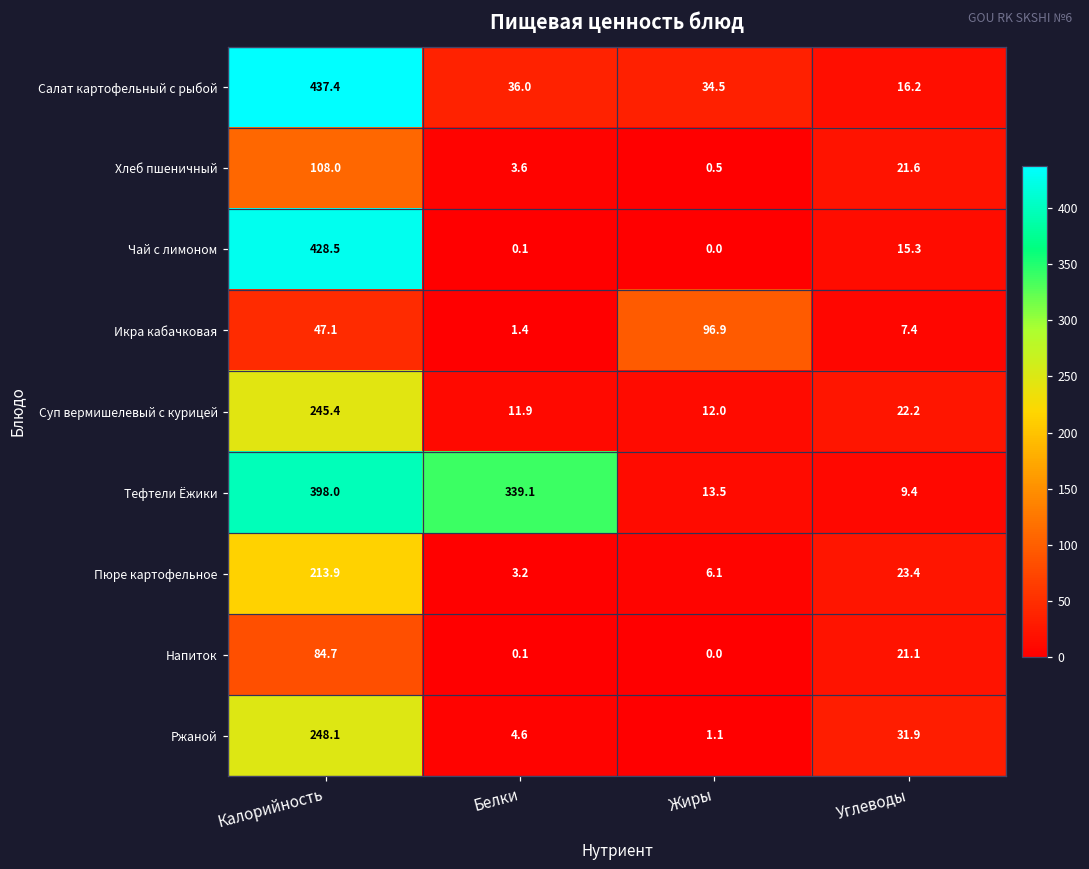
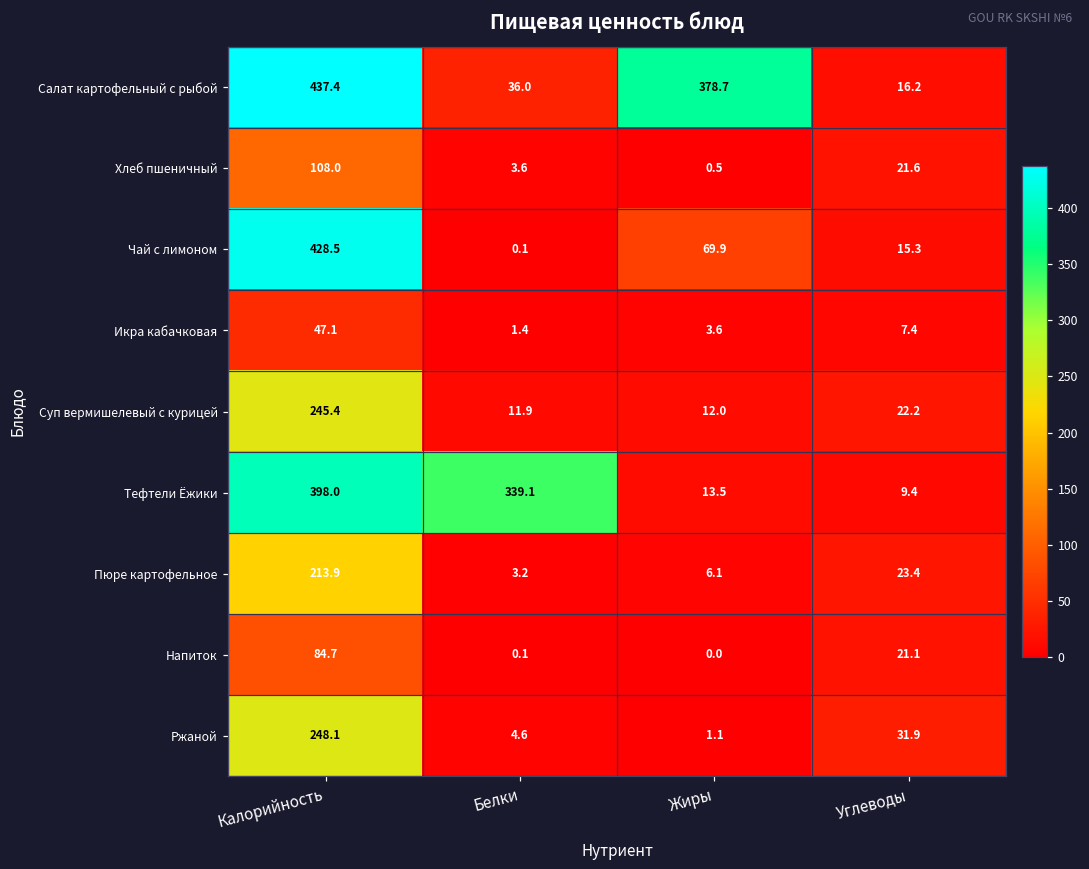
  {
    "Салат картофельный с рыбой": {
      "Калорийность": 437.4,
      "Белки": 36.0,
-     "Жиры": 34.5,
+     "Жиры": 378.7,
      "Углеводы": 16.2
    },
    "Хлеб пшеничный": {
      "Калорийность": 108.0,
      "Белки": 3.6,
      "Жиры": 0.5,
      "Углеводы": 21.6
    },
    "Чай с лимоном": {
      "Калорийность": 428.5,
      "Белки": 0.1,
-     "Жиры": 0.0,
+     "Жиры": 69.9,
      "Углеводы": 15.3
    },
    "Икра кабачковая": {
      "Калорийность": 47.1,
      "Белки": 1.4,
-     "Жиры": 96.9,
+     "Жиры": 3.6,
      "Углеводы": 7.4
    },
    "Суп вермишелевый с курицей": {
      "Калорийность": 245.4,
      "Белки": 11.9,
      "Жиры": 12.0,
      "Углеводы": 22.2
    },
    "Тефтели Ёжики": {
      "Калорийность": 398.0,
      "Белки": 339.1,
      "Жиры": 13.5,
      "Углеводы": 9.4
    },
    "Пюре картофельное": {
      "Калорийность": 213.9,
      "Белки": 3.2,
      "Жиры": 6.1,
      "Углеводы": 23.4
    },
    "Напиток": {
      "Калорийность": 84.7,
      "Белки": 0.1,
      "Жиры": 0.0,
      "Углеводы": 21.1
    },
    "Ржаной": {
      "Калорийность": 248.1,
      "Белки": 4.6,
      "Жиры": 1.1,
      "Углеводы": 31.9
    }
  }
